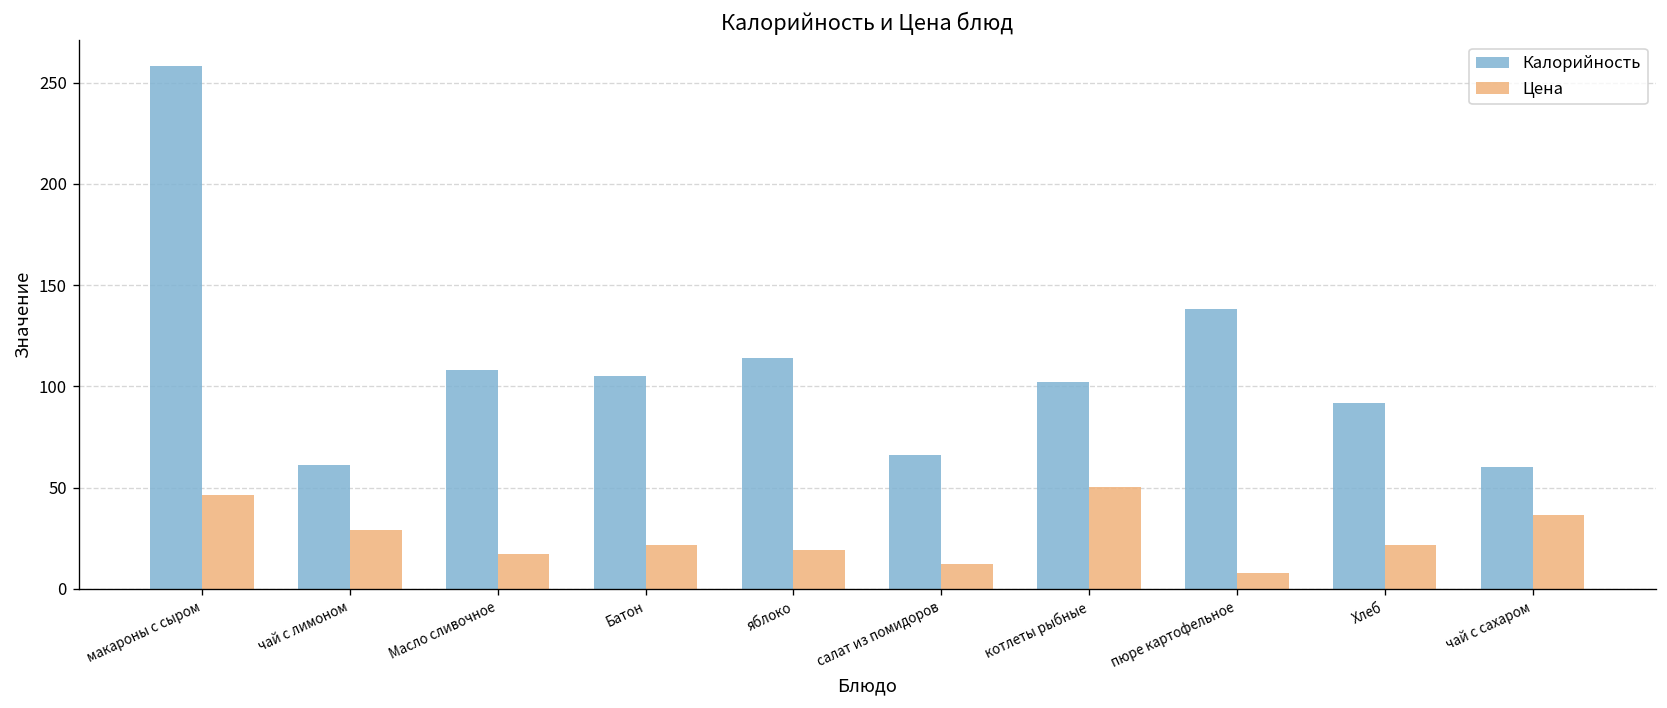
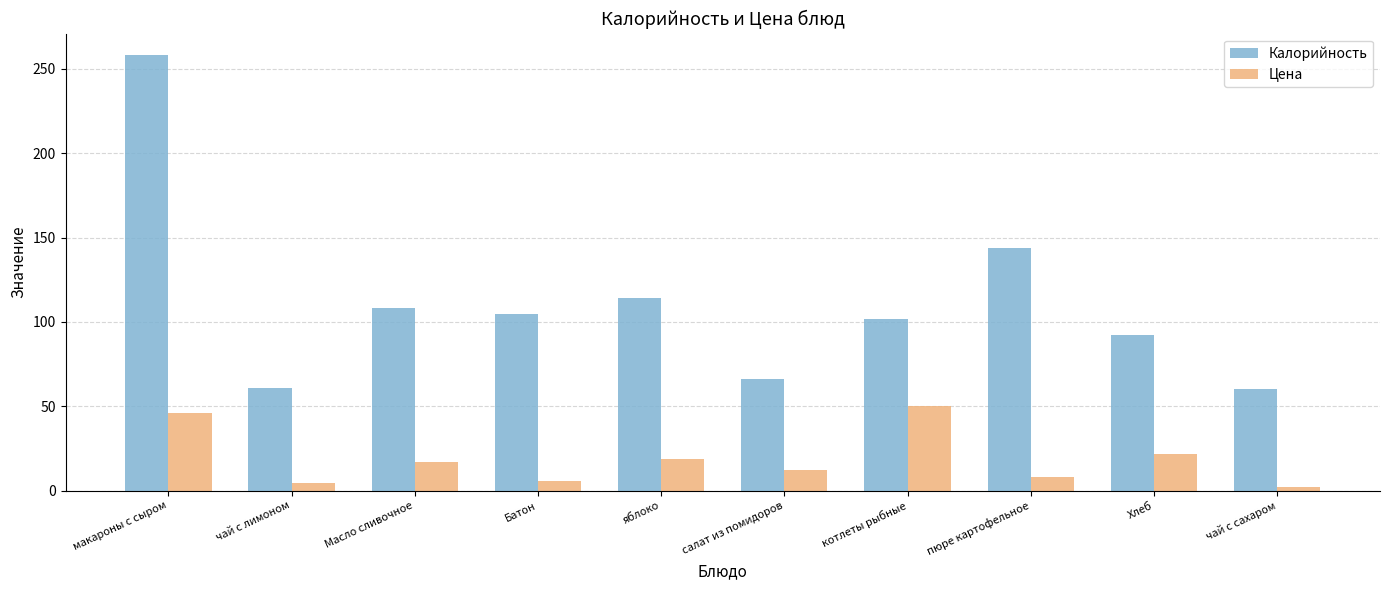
  {
    "Калорийность": {
      "макароны с сыром": 258,
      "чай с лимоном": 61,
      "Масло сливочное": 108,
      "Батон": 105,
      "яблоко": 114,
      "салат из помидоров": 66,
      "котлеты рыбные": 102,
-     "пюре картофельное": 138,
+     "пюре картофельное": 144,
      "Хлеб": 92,
      "чай с сахаром": 60
    },
    "Цена": {
      "макароны с сыром": 46,
-     "чай с лимоном": 29,
+     "чай с лимоном": 4,
      "Масло сливочное": 17,
-     "Батон": 22,
+     "Батон": 6,
      "яблоко": 19,
      "салат из помидоров": 12,
      "котлеты рыбные": 50,
      "пюре картофельное": 8,
      "Хлеб": 22,
-     "чай с сахаром": 36
+     "чай с сахаром": 2
    }
  }
